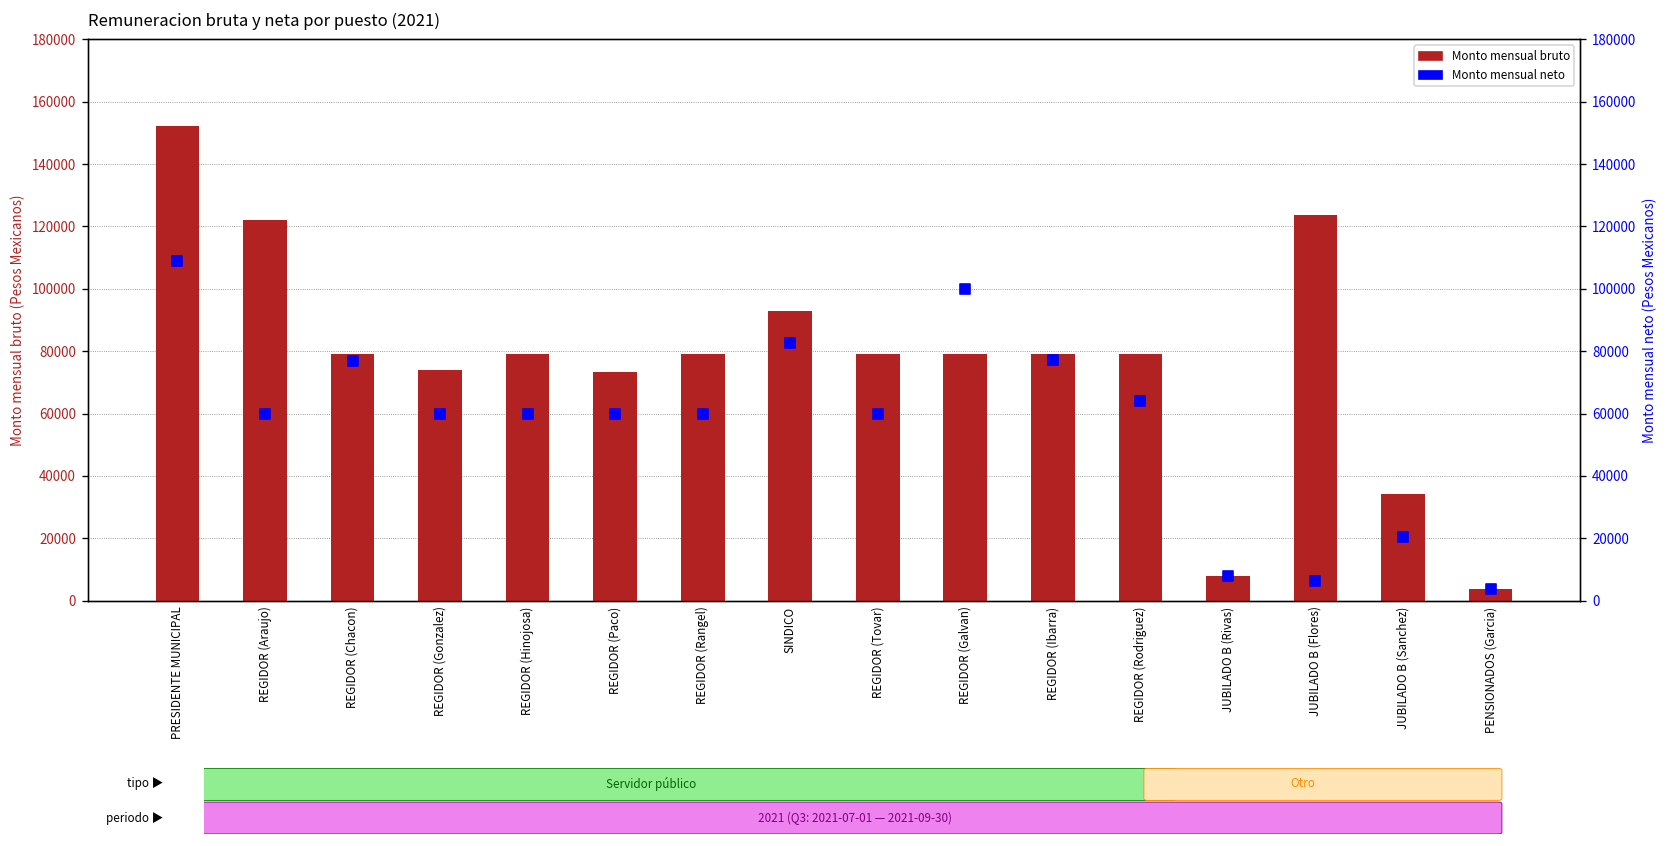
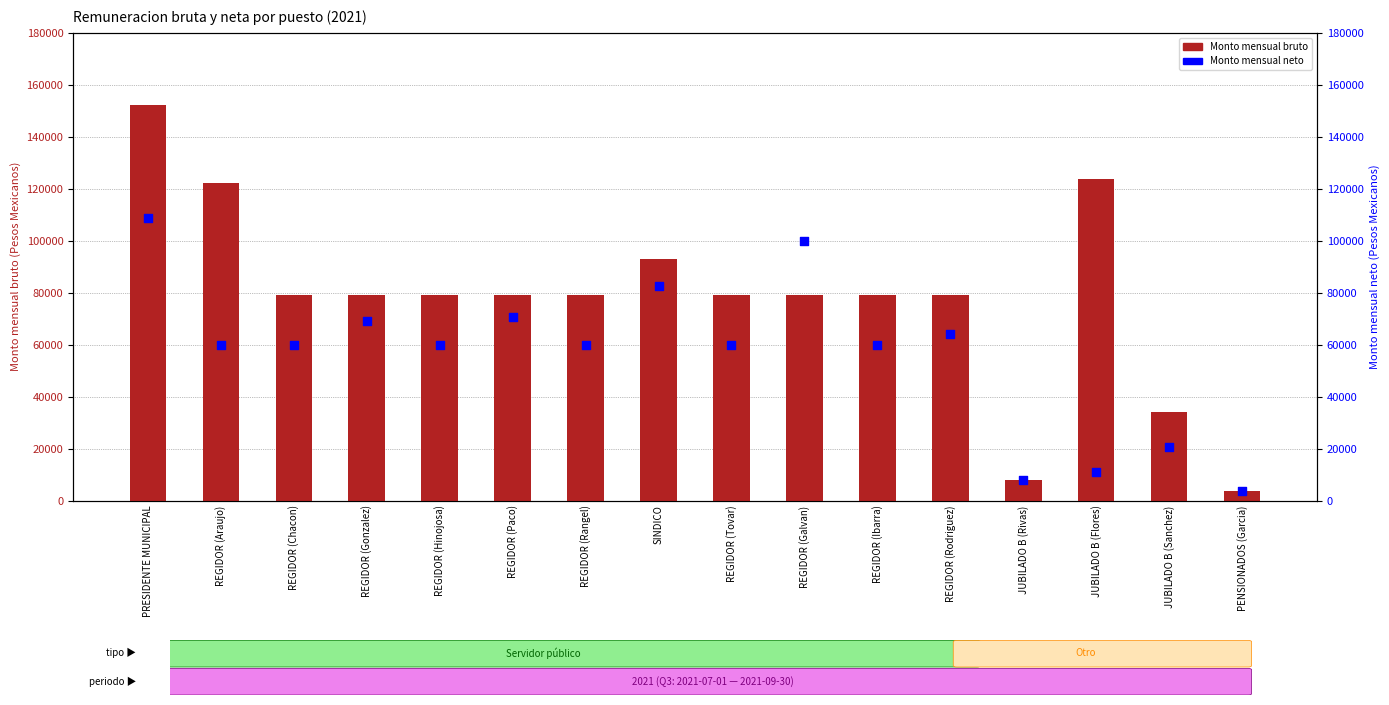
  {
    "Monto mensual bruto": {
      "PRESIDENTE MUNICIPAL": 152000,
      "REGIDOR (Araujo)": 122000,
      "REGIDOR (Chacon)": 79000,
-     "REGIDOR (Gonzalez)": 74000,
+     "REGIDOR (Gonzalez)": 79000,
      "REGIDOR (Hinojosa)": 79000,
-     "REGIDOR (Paco)": 73000,
+     "REGIDOR (Paco)": 79000,
      "REGIDOR (Rangel)": 79000,
      "SINDICO": 93000,
      "REGIDOR (Tovar)": 79000,
      "REGIDOR (Galvan)": 79000,
      "REGIDOR (Ibarra)": 79000,
      "REGIDOR (Rodriguez)": 79000,
      "JUBILADO B (Rivas)": 8000,
      "JUBILADO B (Flores)": 124000,
      "JUBILADO B (Sanchez)": 34000,
      "PENSIONADOS (Garcia)": 4000
    },
    "Monto mensual neto": {
-     "REGIDOR (Chacon)": 77000,
-     "REGIDOR (Gonzalez)": 60000,
-     "REGIDOR (Paco)": 60000,
-     "REGIDOR (Ibarra)": 77000,
-     "JUBILADO B (Flores)": 6000
+     "REGIDOR (Chacon)": 60000,
+     "REGIDOR (Gonzalez)": 69000,
+     "REGIDOR (Paco)": 71000,
+     "REGIDOR (Ibarra)": 60000,
+     "JUBILADO B (Flores)": 11000
    }
  }
